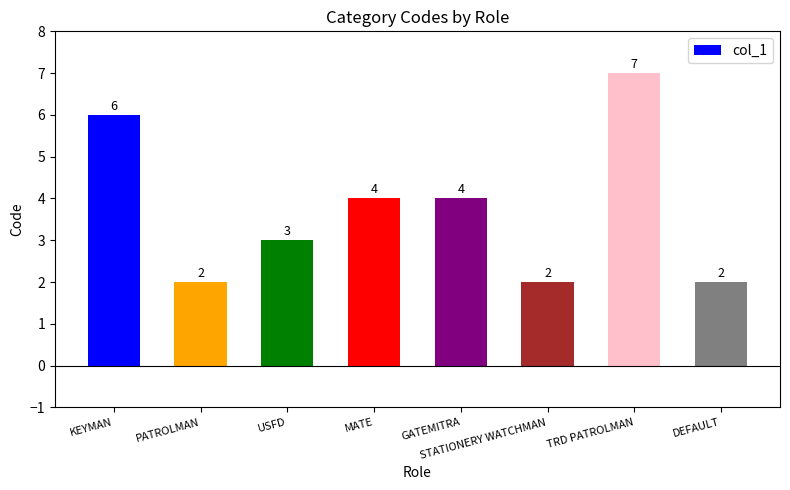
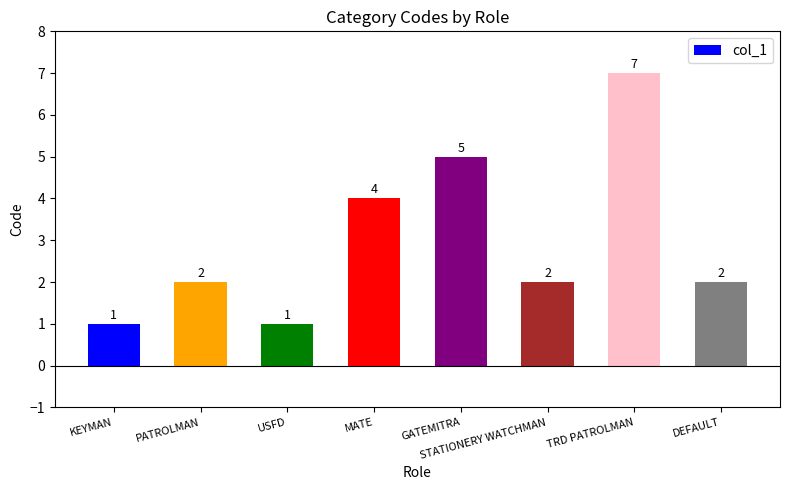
  {
-   "KEYMAN": 6,
+   "KEYMAN": 1,
    "PATROLMAN": 2,
-   "USFD": 3,
+   "USFD": 1,
    "MATE": 4,
-   "GATEMITRA": 4,
+   "GATEMITRA": 5,
    "STATIONERY WATCHMAN": 2,
    "TRD PATROLMAN": 7,
    "DEFAULT": 2
  }
